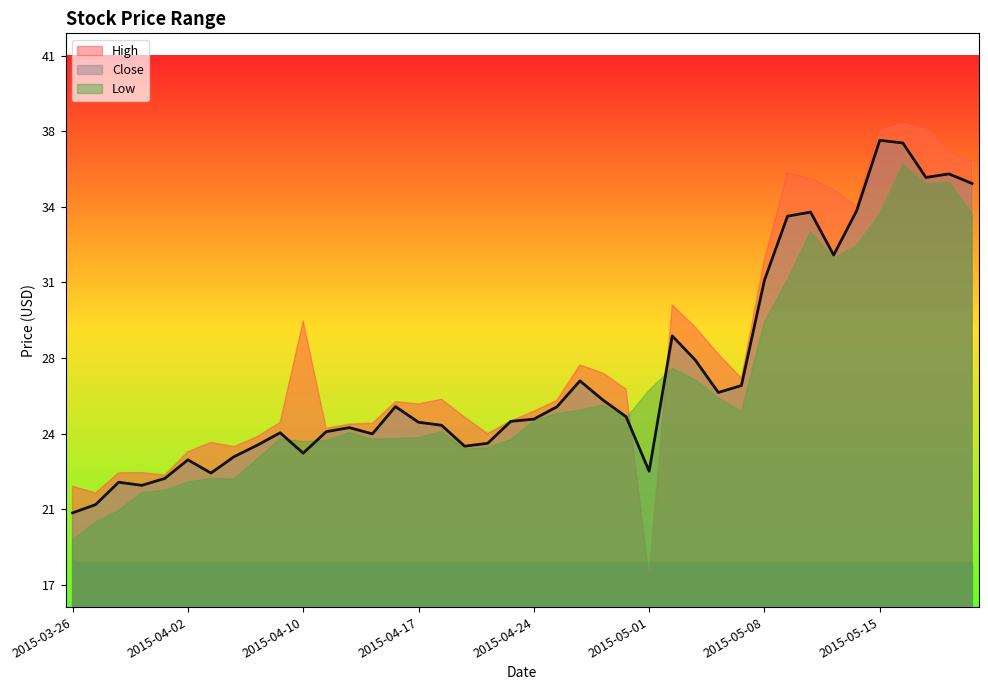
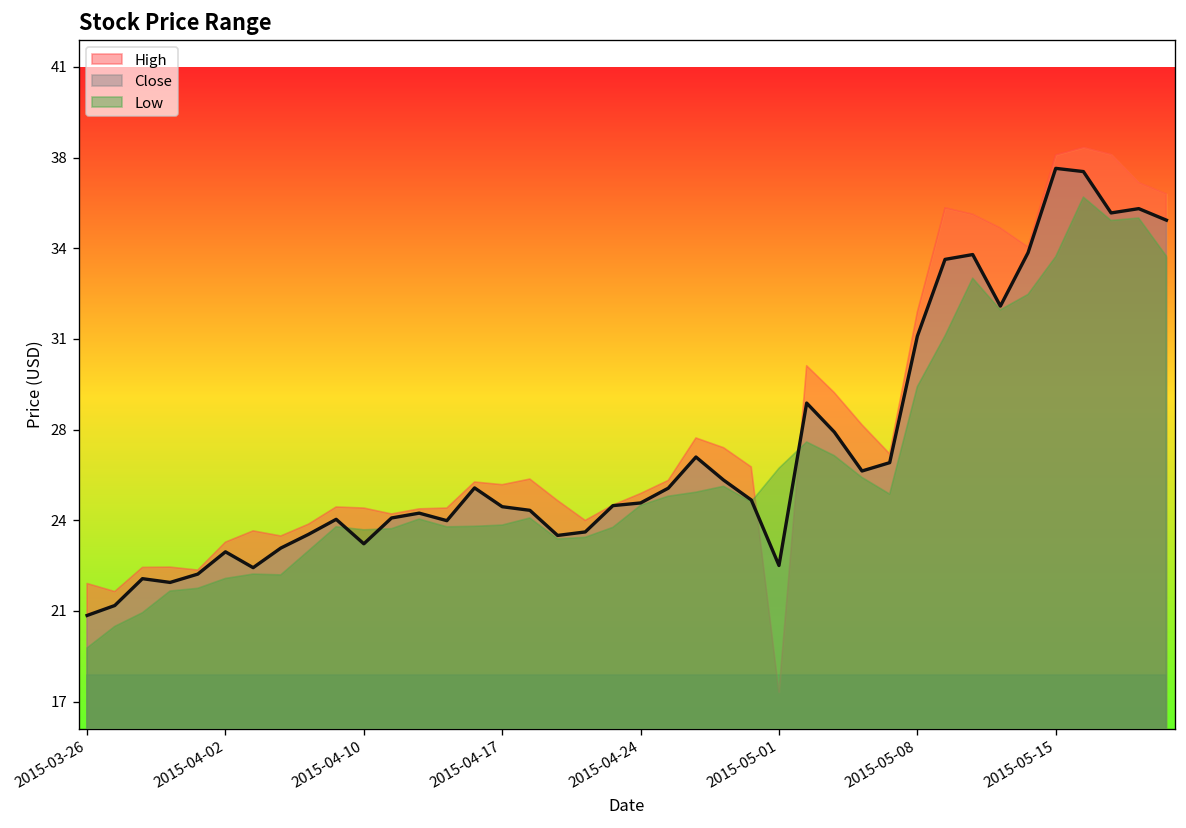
  {
    "High": {
-     "2015-04-10": 29.3,
+     "2015-04-10": 24.7,
      "2015-05-01": 17.8
    },
    "Close": {
      "2015-03-26": 20.7,
      "2015-04-02": 23.1,
      "2015-04-10": 23.4,
      "2015-04-17": 24.8,
      "2015-05-01": 22.6,
      "2015-05-08": 31.1,
      "2015-05-15": 37.3
    },
    "Low": {
      "2015-03-26": 19.5,
      "2015-04-02": 22.1,
      "2015-04-10": 23.9,
      "2015-04-17": 24.1,
      "2015-05-08": 29.2,
      "2015-05-15": 34.1
    }
  }
